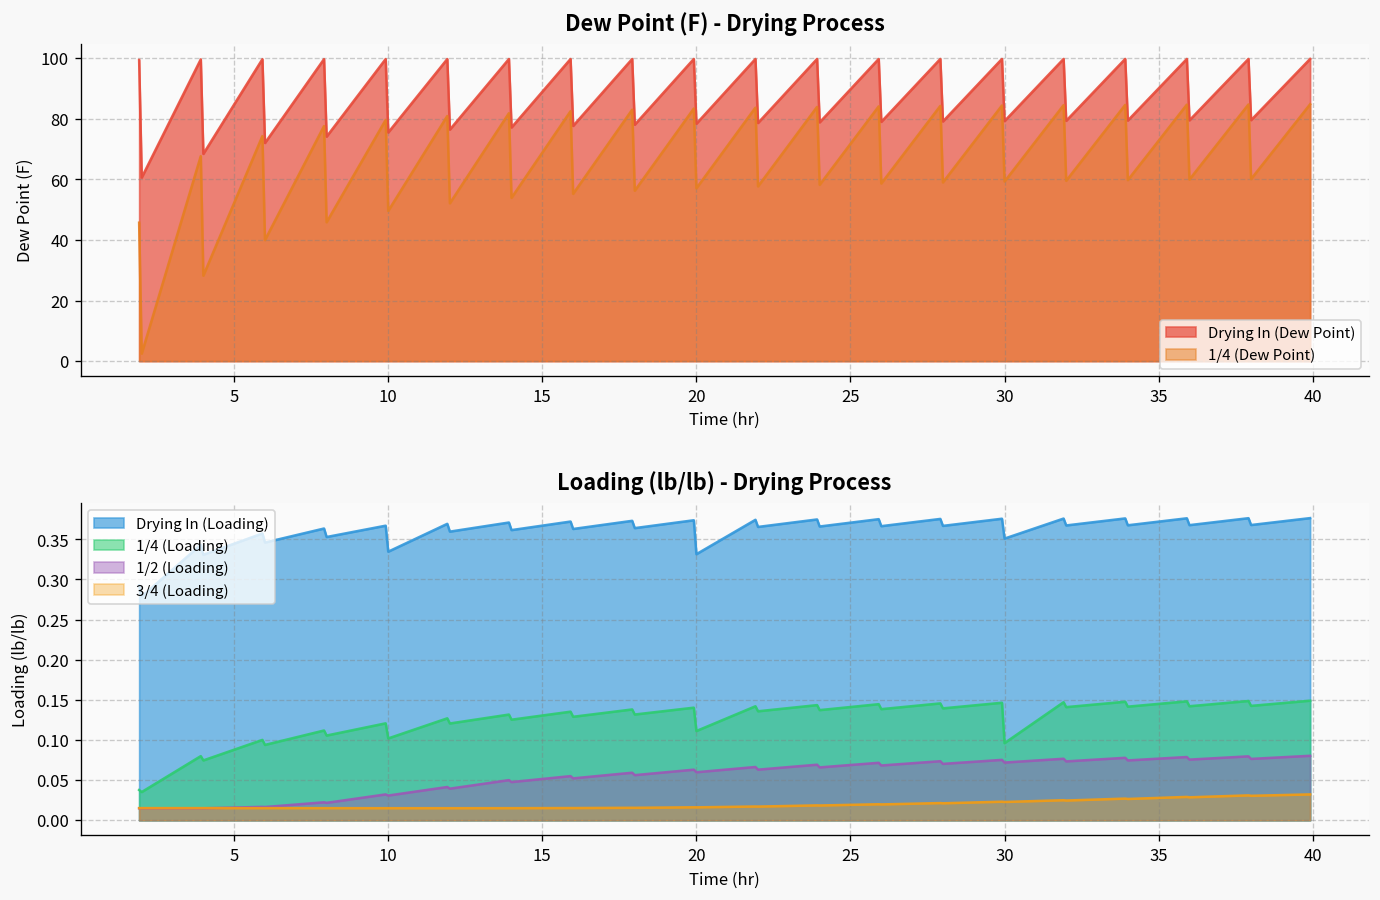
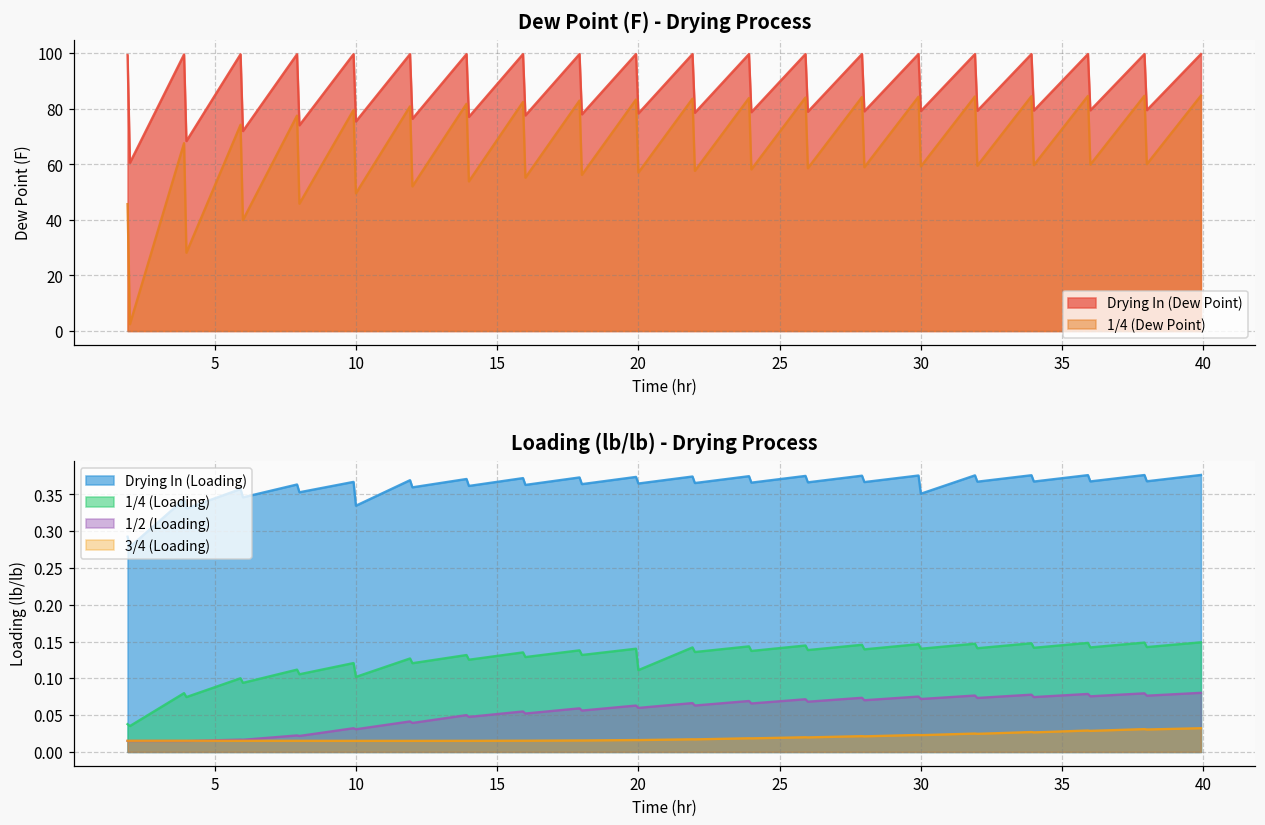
  {
    "Loading (lb/lb) - Drying Process": {
      "Drying In (Loading)": {
        "10": 0.33,
-       "20": 0.33,
+       "20": 0.36,
        "30": 0.35
      },
      "1/4 (Loading)": {
        "10": 0.10,
        "20": 0.11,
-       "30": 0.10
+       "30": 0.14
      },
      "1/2 (Loading)": {
        "10": 0.03,
        "20": 0.06,
        "30": 0.07
      },
      "3/4 (Loading)": {
        "10": 0.02,
        "20": 0.02,
        "30": 0.02
      }
    }
  }
